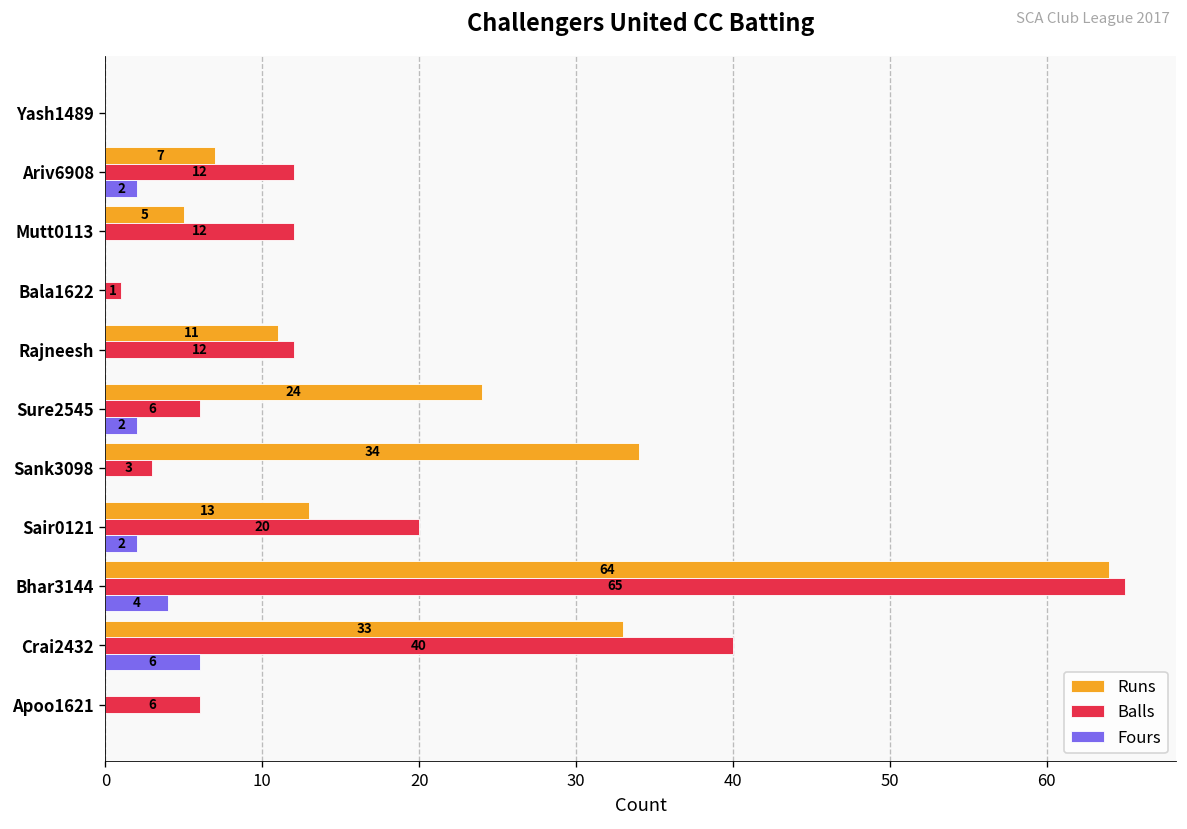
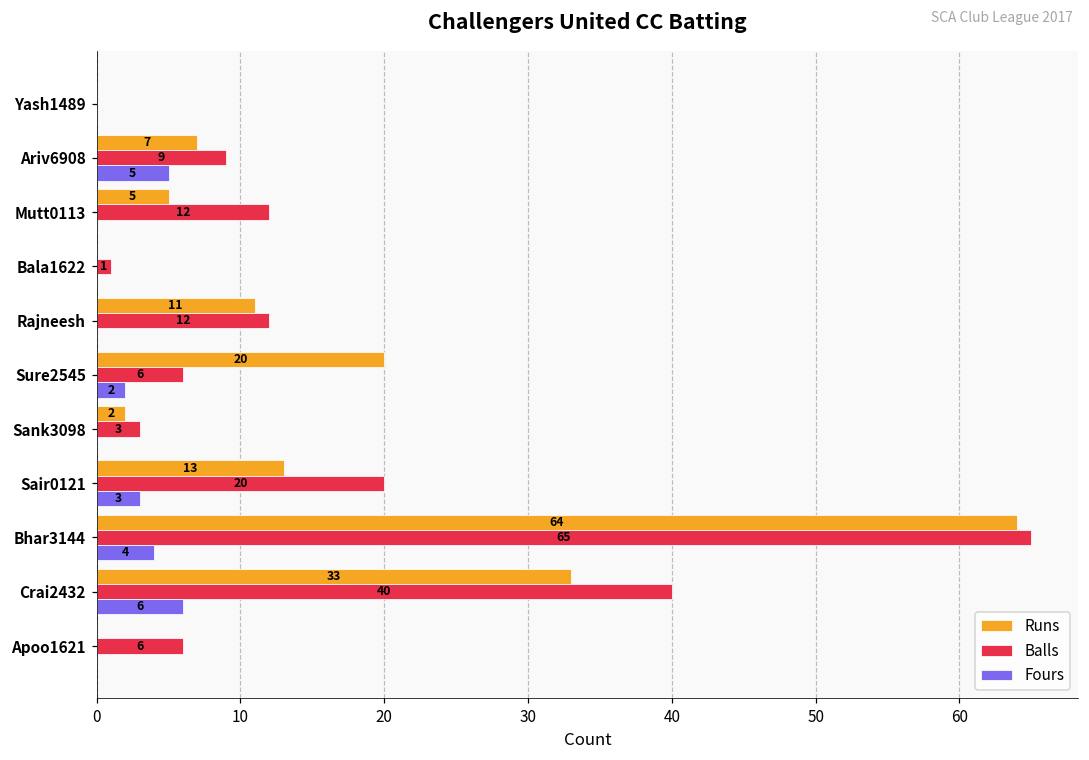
  {
    "Runs": {
      "Ariv6908": 7,
      "Mutt0113": 5,
      "Rajneesh": 11,
-     "Sure2545": 24,
-     "Sank3098": 34,
+     "Sure2545": 20,
+     "Sank3098": 2,
      "Sair0121": 13,
      "Bhar3144": 64,
      "Crai2432": 33
    },
    "Balls": {
-     "Ariv6908": 12,
+     "Ariv6908": 9,
      "Mutt0113": 12,
      "Bala1622": 1,
      "Rajneesh": 12,
      "Sure2545": 6,
      "Sank3098": 3,
      "Sair0121": 20,
      "Bhar3144": 65,
      "Crai2432": 40,
      "Apoo1621": 6
    },
    "Fours": {
-     "Ariv6908": 2,
+     "Ariv6908": 5,
      "Sure2545": 2,
-     "Sair0121": 2,
+     "Sair0121": 3,
      "Bhar3144": 4,
      "Crai2432": 6
    }
  }
